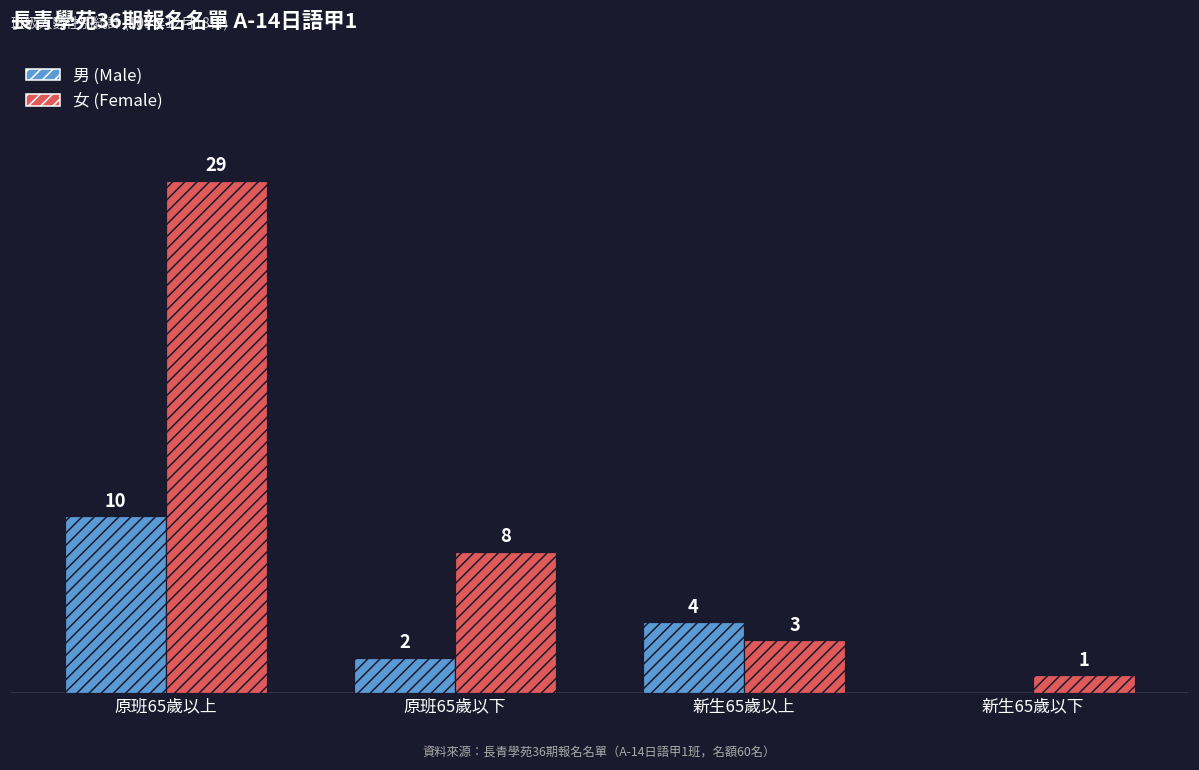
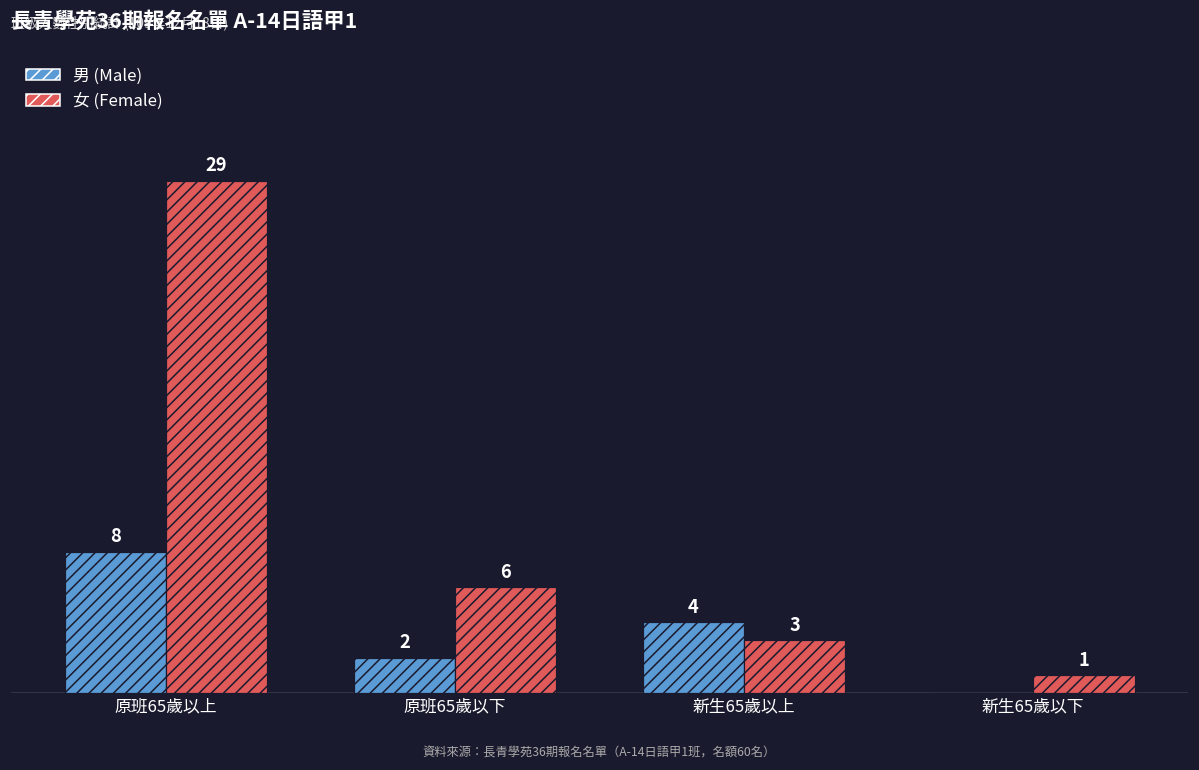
  {
    "男 (Male)": {
-     "原班65歲以上": 10,
+     "原班65歲以上": 8,
      "原班65歲以下": 2,
      "新生65歲以上": 4
    },
    "女 (Female)": {
      "原班65歲以上": 29,
-     "原班65歲以下": 8,
+     "原班65歲以下": 6,
      "新生65歲以上": 3,
      "新生65歲以下": 1
    }
  }
